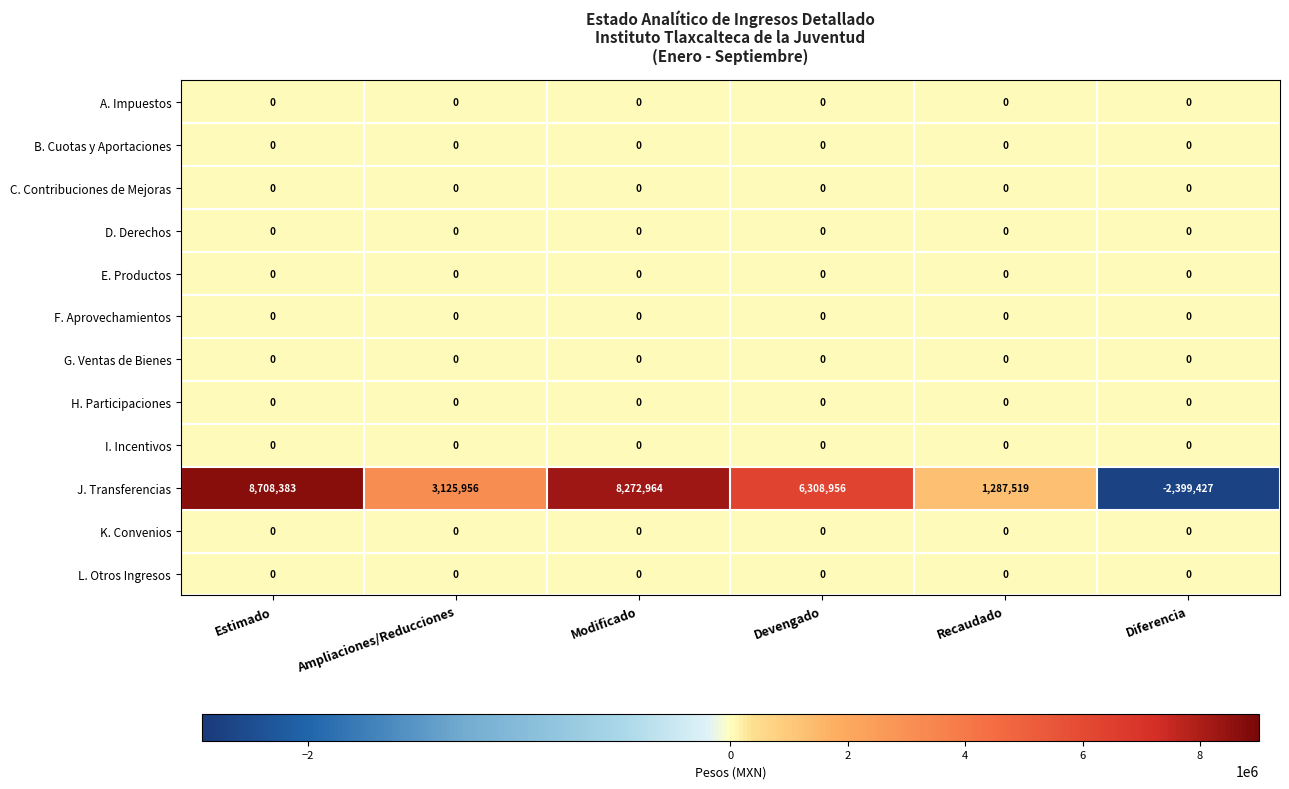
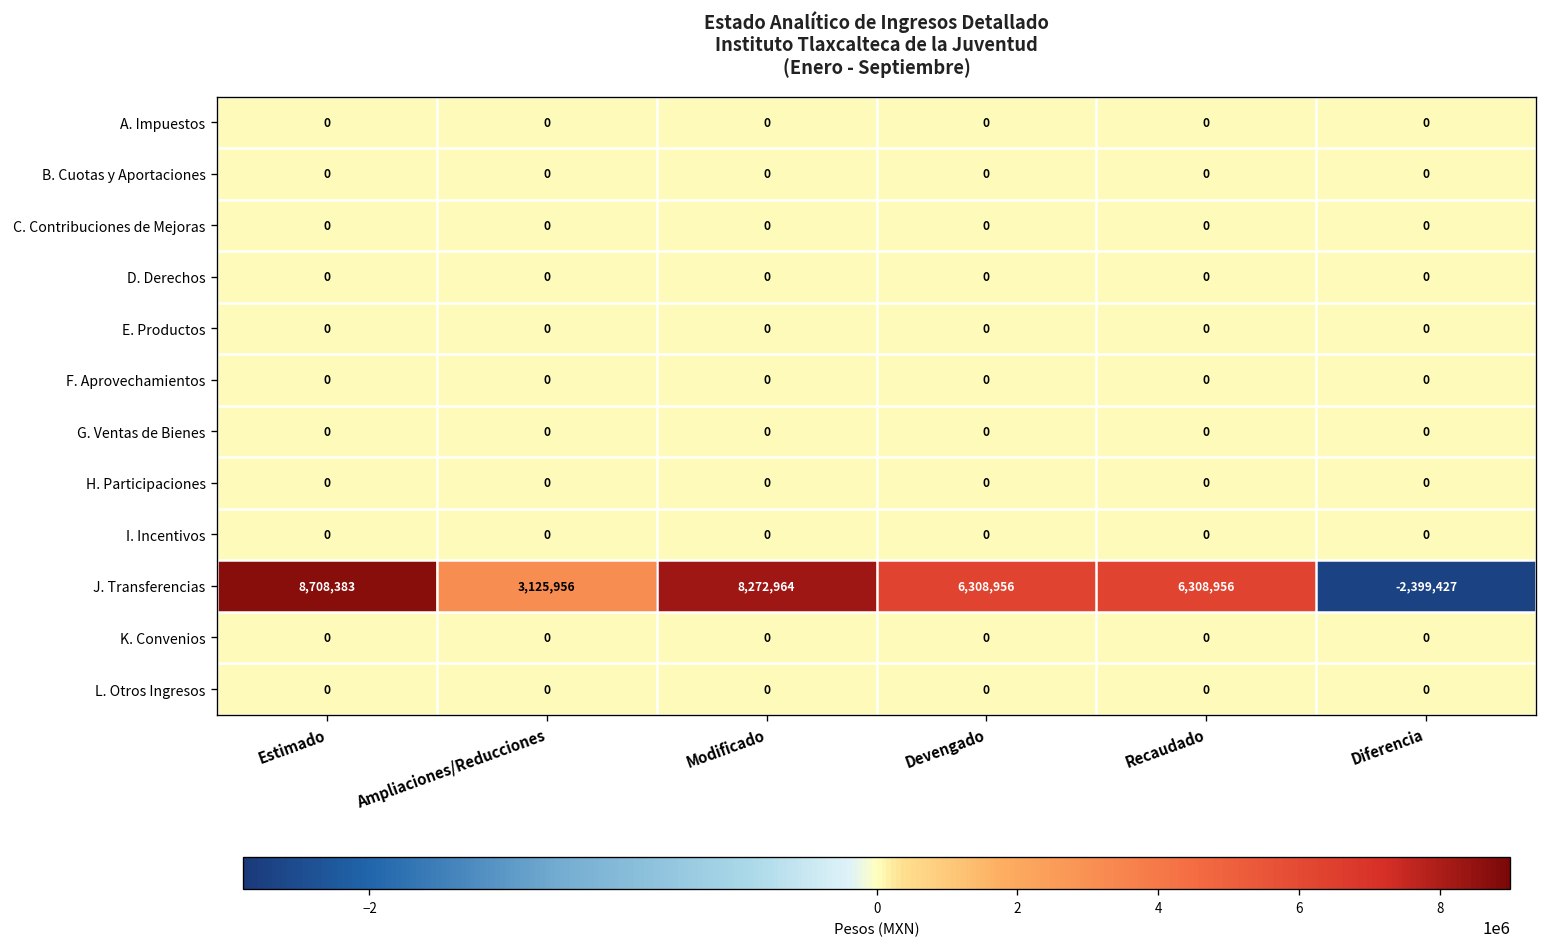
  {
    "A. Impuestos": {
      "Estimado": "0",
      "Ampliaciones/Reducciones": "0",
      "Modificado": "0",
      "Devengado": "0",
      "Recaudado": "0",
      "Diferencia": "0"
    },
    "B. Cuotas y Aportaciones": {
      "Estimado": "0",
      "Ampliaciones/Reducciones": "0",
      "Modificado": "0",
      "Devengado": "0",
      "Recaudado": "0",
      "Diferencia": "0"
    },
    "C. Contribuciones de Mejoras": {
      "Estimado": "0",
      "Ampliaciones/Reducciones": "0",
      "Modificado": "0",
      "Devengado": "0",
      "Recaudado": "0",
      "Diferencia": "0"
    },
    "D. Derechos": {
      "Estimado": "0",
      "Ampliaciones/Reducciones": "0",
      "Modificado": "0",
      "Devengado": "0",
      "Recaudado": "0",
      "Diferencia": "0"
    },
    "E. Productos": {
      "Estimado": "0",
      "Ampliaciones/Reducciones": "0",
      "Modificado": "0",
      "Devengado": "0",
      "Recaudado": "0",
      "Diferencia": "0"
    },
    "F. Aprovechamientos": {
      "Estimado": "0",
      "Ampliaciones/Reducciones": "0",
      "Modificado": "0",
      "Devengado": "0",
      "Recaudado": "0",
      "Diferencia": "0"
    },
    "G. Ventas de Bienes": {
      "Estimado": "0",
      "Ampliaciones/Reducciones": "0",
      "Modificado": "0",
      "Devengado": "0",
      "Recaudado": "0",
      "Diferencia": "0"
    },
    "H. Participaciones": {
      "Estimado": "0",
      "Ampliaciones/Reducciones": "0",
      "Modificado": "0",
      "Devengado": "0",
      "Recaudado": "0",
      "Diferencia": "0"
    },
    "I. Incentivos": {
      "Estimado": "0",
      "Ampliaciones/Reducciones": "0",
      "Modificado": "0",
      "Devengado": "0",
      "Recaudado": "0",
      "Diferencia": "0"
    },
    "J. Transferencias": {
      "Estimado": "8,708,383",
      "Ampliaciones/Reducciones": "3,125,956",
      "Modificado": "8,272,964",
      "Devengado": "6,308,956",
-     "Recaudado": "1,287,519",
+     "Recaudado": "6,308,956",
      "Diferencia": "-2,399,427"
    },
    "K. Convenios": {
      "Estimado": "0",
      "Ampliaciones/Reducciones": "0",
      "Modificado": "0",
      "Devengado": "0",
      "Recaudado": "0",
      "Diferencia": "0"
    },
    "L. Otros Ingresos": {
      "Estimado": "0",
      "Ampliaciones/Reducciones": "0",
      "Modificado": "0",
      "Devengado": "0",
      "Recaudado": "0",
      "Diferencia": "0"
    }
  }
